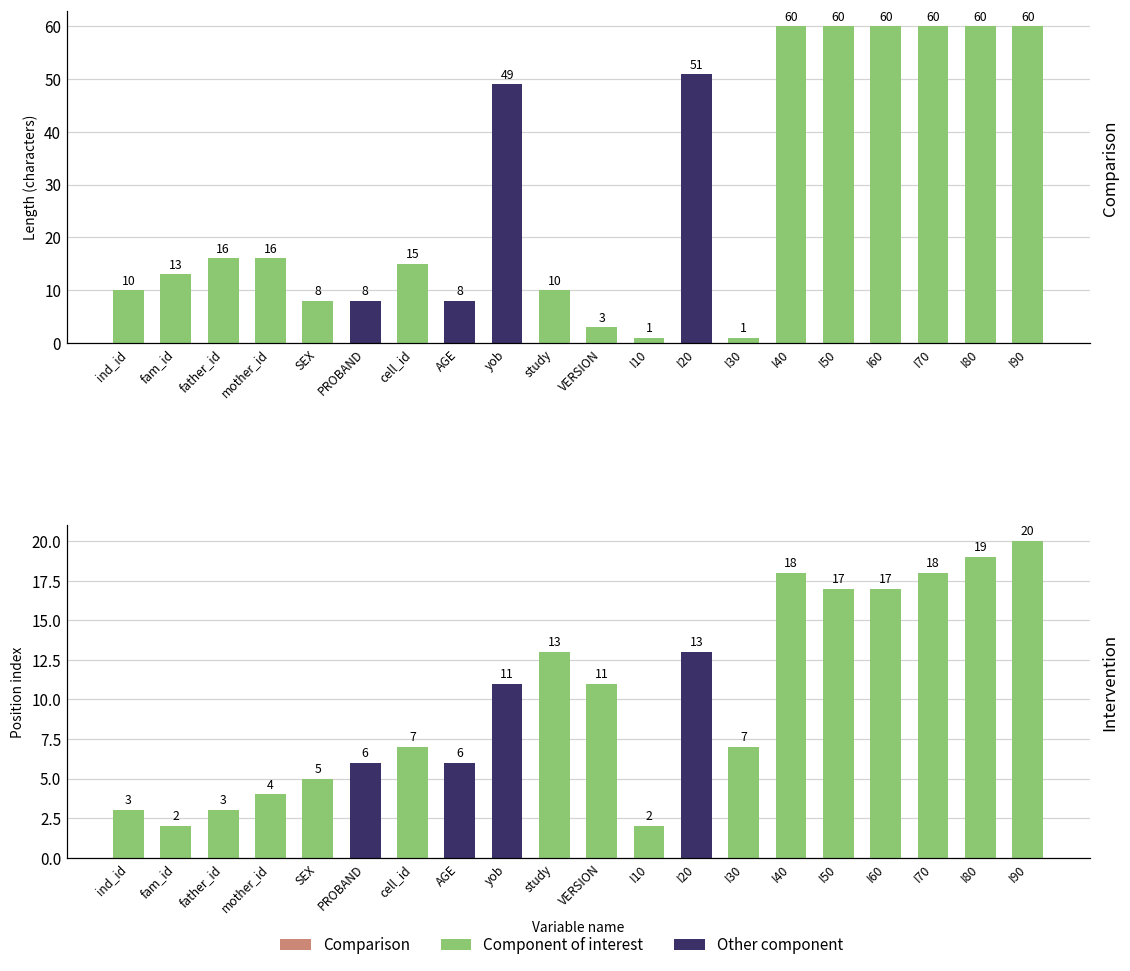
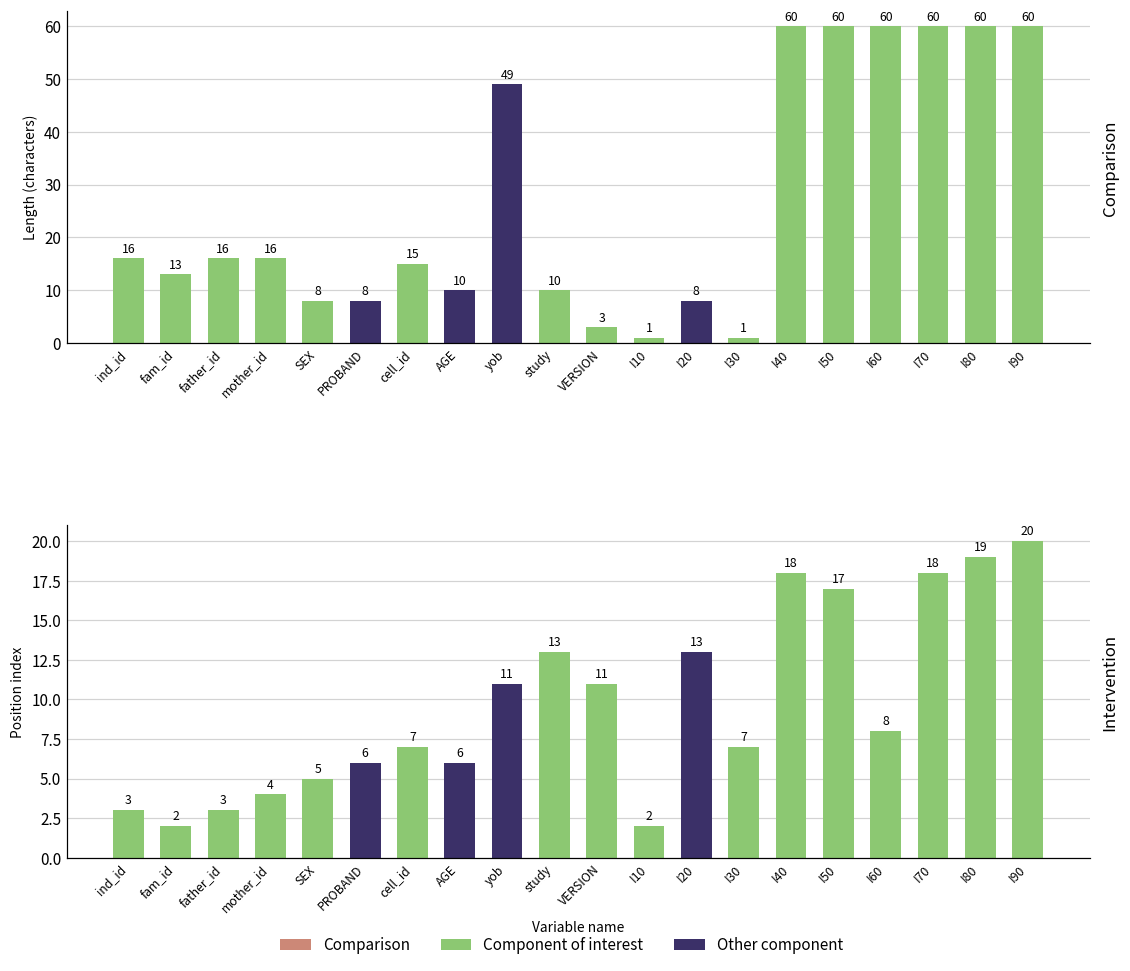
  {
    "Comparison": {
-     "ind_id": 10,
+     "ind_id": 16,
      "fam_id": 13,
      "father_id": 16,
      "mother_id": 16,
      "SEX": 8,
      "PROBAND": 8,
      "cell_id": 15,
-     "AGE": 8,
+     "AGE": 10,
      "yob": 49,
      "study": 10,
      "VERSION": 3,
      "I10": 1,
-     "I20": 51,
+     "I20": 8,
      "I30": 1,
      "I40": 60,
      "I50": 60,
      "I60": 60,
      "I70": 60,
      "I80": 60,
      "I90": 60
    },
    "Intervention": {
      "ind_id": 3,
      "fam_id": 2,
      "father_id": 3,
      "mother_id": 4,
      "SEX": 5,
      "PROBAND": 6,
      "cell_id": 7,
      "AGE": 6,
      "yob": 11,
      "study": 13,
      "VERSION": 11,
      "I10": 2,
      "I20": 13,
      "I30": 7,
      "I40": 18,
      "I50": 17,
-     "I60": 17,
+     "I60": 8,
      "I70": 18,
      "I80": 19,
      "I90": 20
    }
  }
